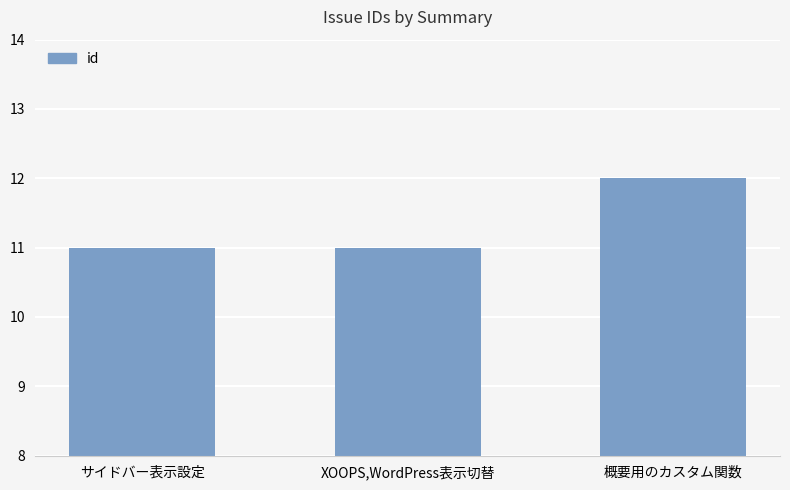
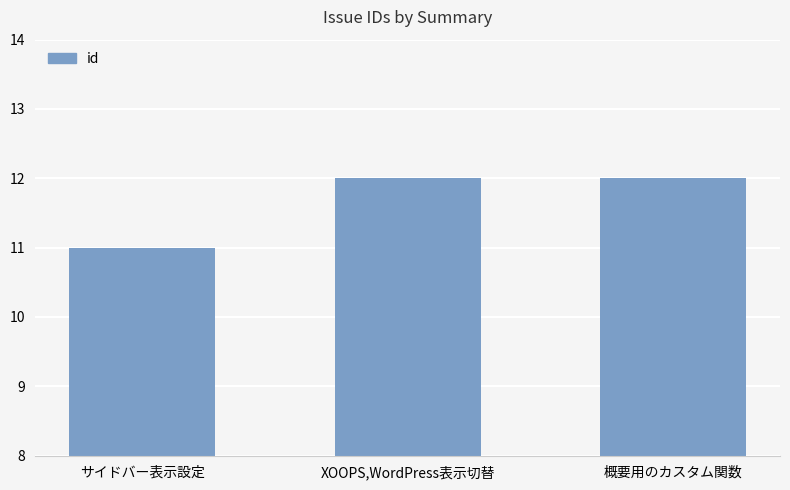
  {
    "サイドバー表示設定": 11,
-   "XOOPS,WordPress表示切替": 11,
+   "XOOPS,WordPress表示切替": 12,
    "概要用のカスタム関数": 12
  }
